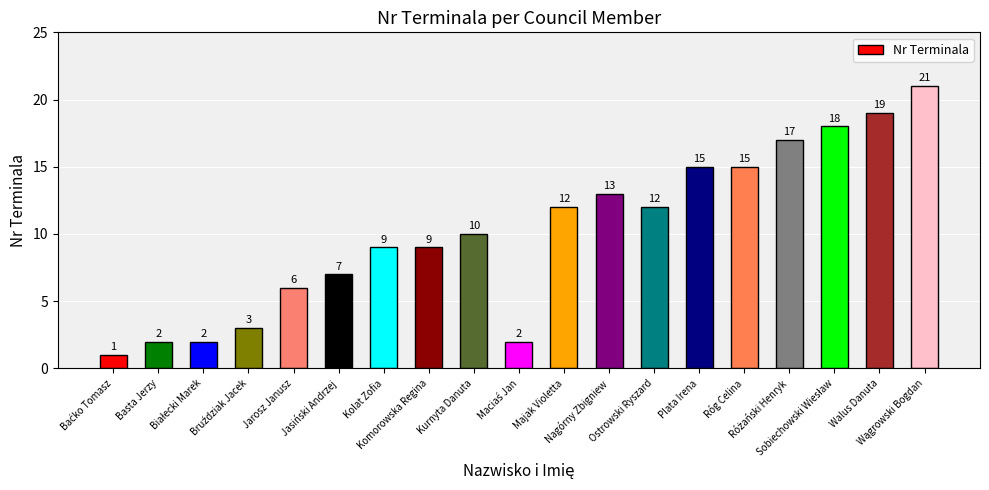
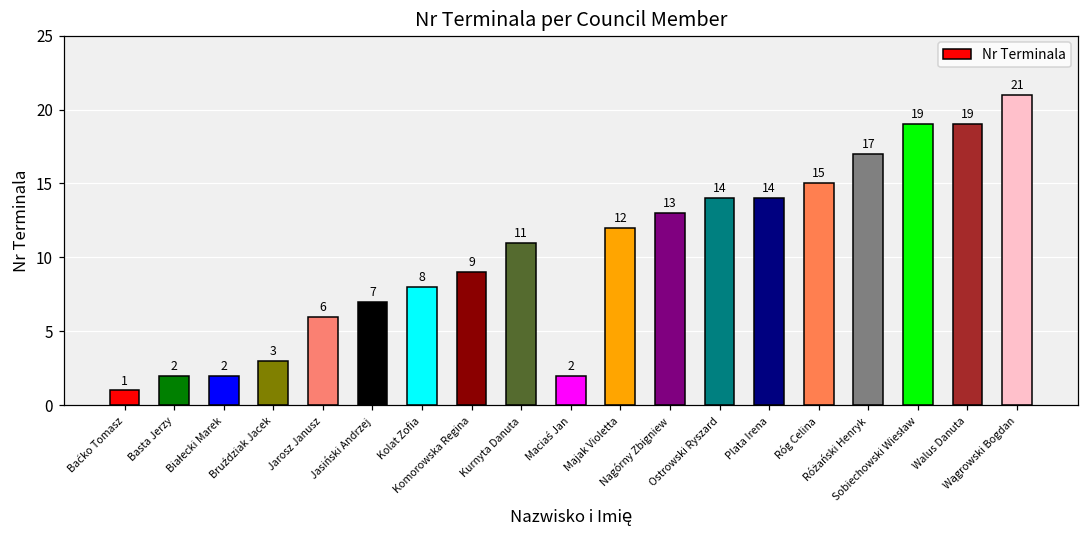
  {
    "Baćko Tomasz": 1,
    "Basta Jerzy": 2,
    "Białecki Marek": 2,
    "Bruździak Jacek": 3,
    "Jarosz Janusz": 6,
    "Jasiński Andrzej": 7,
-   "Kolat Zofia": 9,
+   "Kolat Zofia": 8,
    "Komorowska Regina": 9,
-   "Kurnyta Danuta": 10,
+   "Kurnyta Danuta": 11,
    "Maciaś Jan": 2,
    "Majak Violetta": 12,
    "Nagórny Zbigniew": 13,
-   "Ostrowski Ryszard": 12,
-   "Plata Irena": 15,
+   "Ostrowski Ryszard": 14,
+   "Plata Irena": 14,
    "Róg Celina": 15,
    "Różański Henryk": 17,
-   "Sobiechowski Wiesław": 18,
+   "Sobiechowski Wiesław": 19,
    "Walus Danuta": 19,
    "Wągrowski Bogdan": 21
  }
